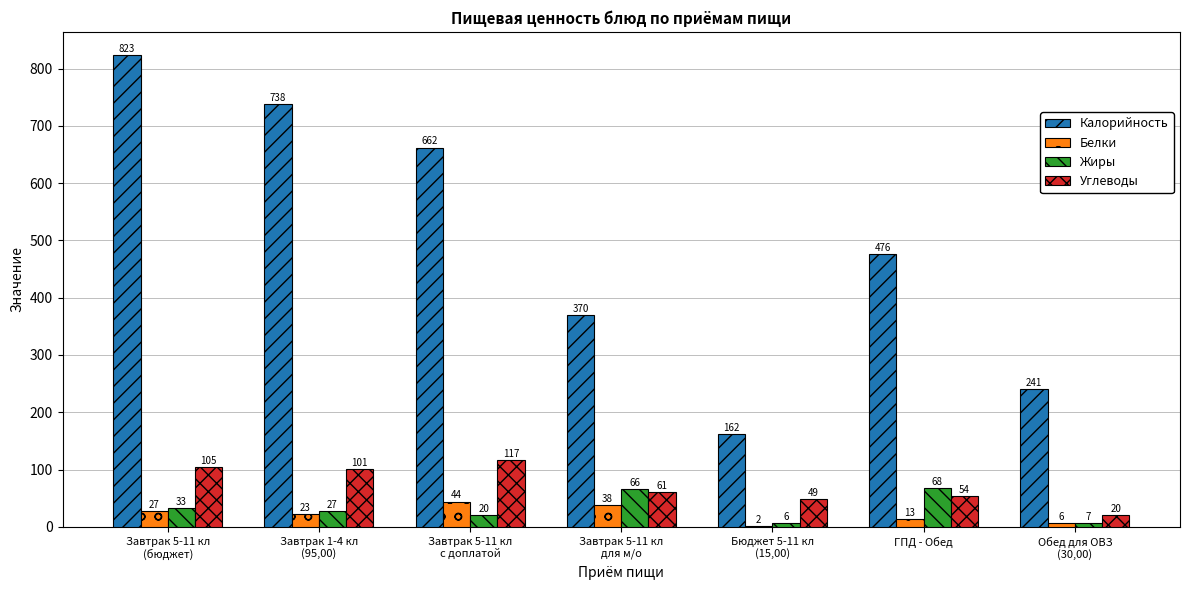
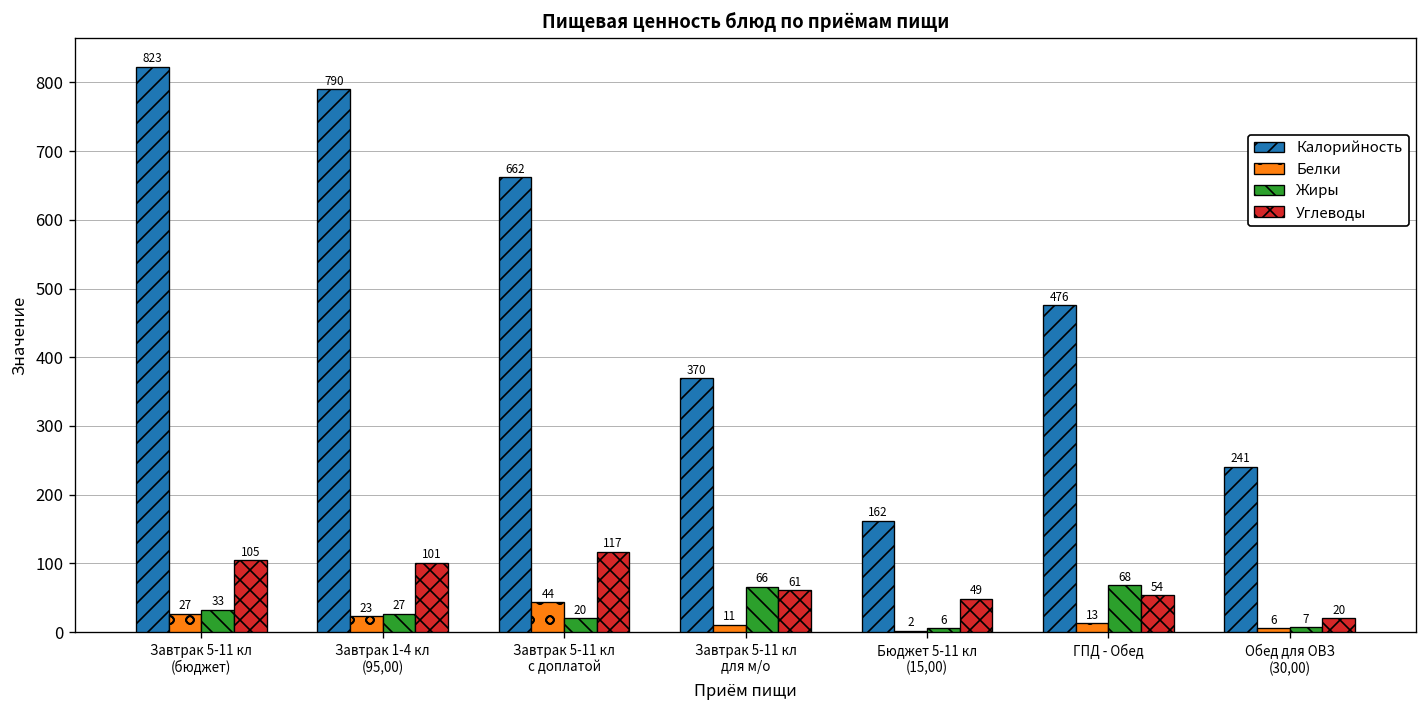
  {
    "Калорийность": {
      "Завтрак 5-11 кл (бюджет)": 823,
-     "Завтрак 1-4 кл (95,00)": 738,
+     "Завтрак 1-4 кл (95,00)": 790,
      "Завтрак 5-11 кл с доплатой": 662,
      "Завтрак 5-11 кл для м/о": 370,
      "Бюджет 5-11 кл (15,00)": 162,
      "ГПД - Обед": 476,
      "Обед для ОВЗ (30,00)": 241
    },
    "Белки": {
      "Завтрак 5-11 кл (бюджет)": 27,
      "Завтрак 1-4 кл (95,00)": 23,
      "Завтрак 5-11 кл с доплатой": 44,
-     "Завтрак 5-11 кл для м/о": 38,
+     "Завтрак 5-11 кл для м/о": 11,
      "Бюджет 5-11 кл (15,00)": 2,
      "ГПД - Обед": 13,
      "Обед для ОВЗ (30,00)": 6
    },
    "Жиры": {
      "Завтрак 5-11 кл (бюджет)": 33,
      "Завтрак 1-4 кл (95,00)": 27,
      "Завтрак 5-11 кл с доплатой": 20,
      "Завтрак 5-11 кл для м/о": 66,
      "Бюджет 5-11 кл (15,00)": 6,
      "ГПД - Обед": 68,
      "Обед для ОВЗ (30,00)": 7
    },
    "Углеводы": {
      "Завтрак 5-11 кл (бюджет)": 105,
      "Завтрак 1-4 кл (95,00)": 101,
      "Завтрак 5-11 кл с доплатой": 117,
      "Завтрак 5-11 кл для м/о": 61,
      "Бюджет 5-11 кл (15,00)": 49,
      "ГПД - Обед": 54,
      "Обед для ОВЗ (30,00)": 20
    }
  }
